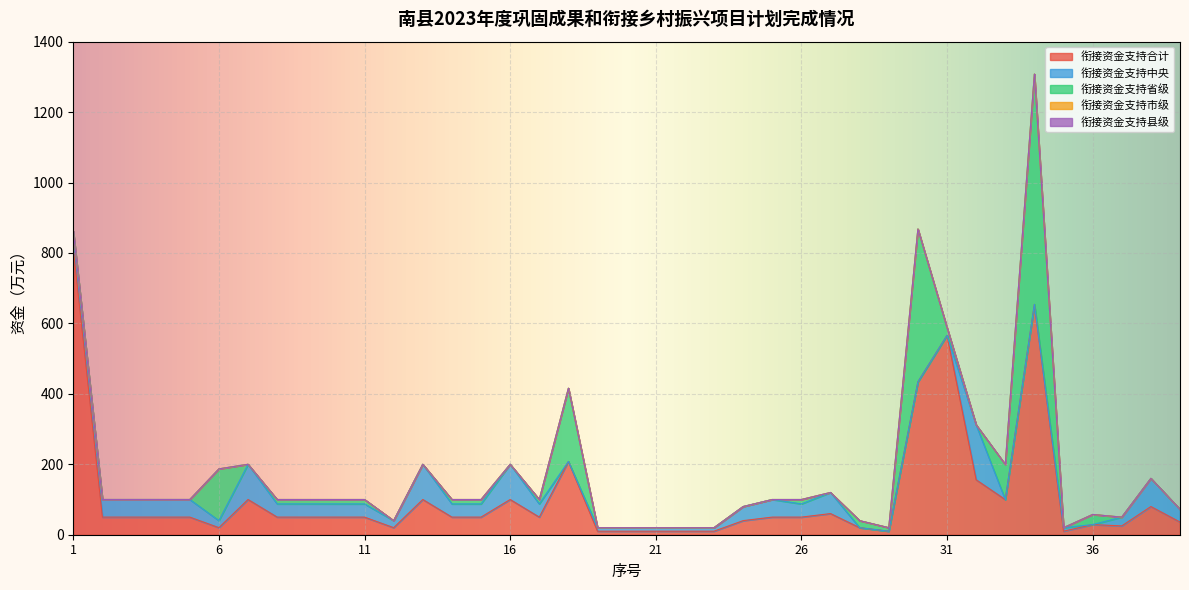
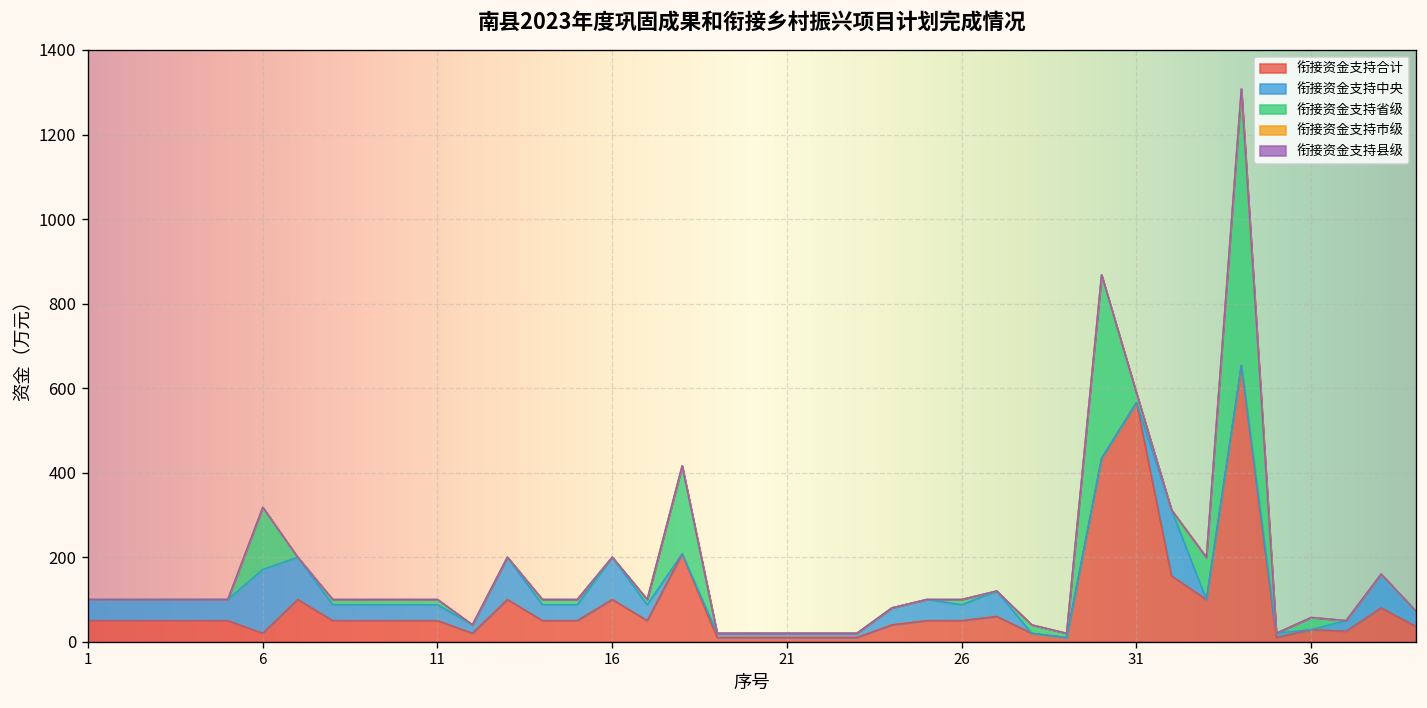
  {
    "衔接资金支持合计": {
-     "1": 810,
+     "1": 50,
      "6": 20,
      "11": 50,
      "16": 100,
      "21": 10,
      "26": 50
    },
    "衔接资金支持中央": {
-     "6": 20,
+     "6": 150,
      "11": 40,
      "26": 40
    }
  }
